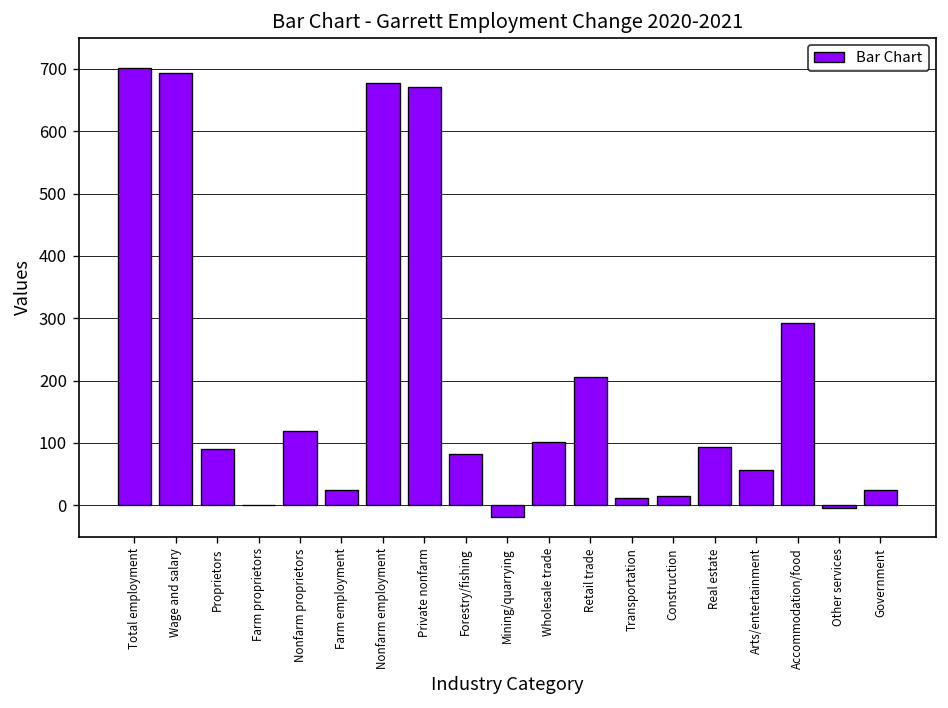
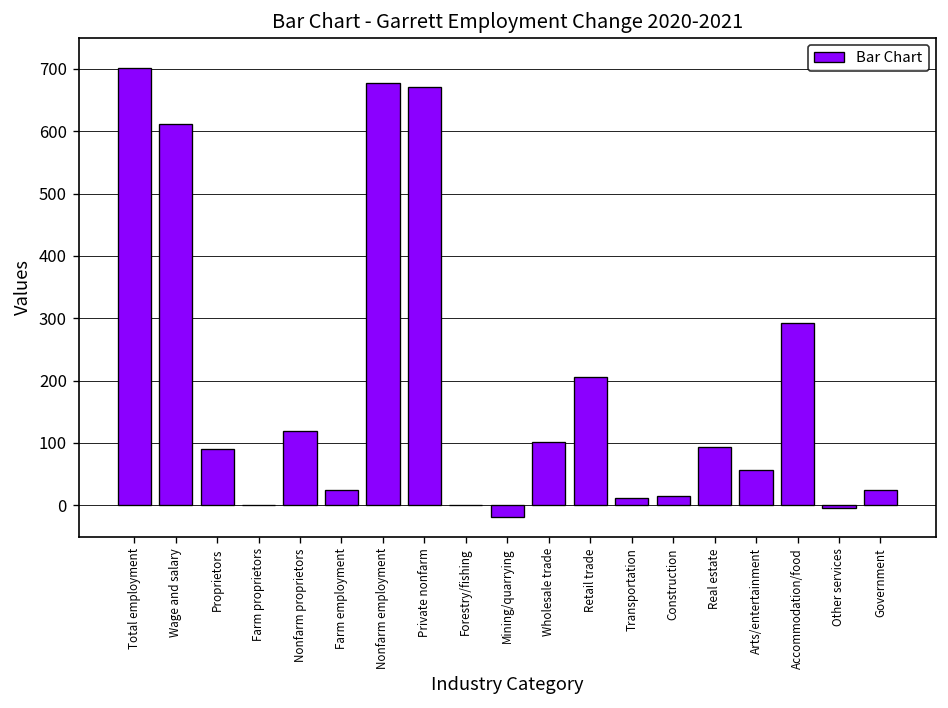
  {
    "Total employment": 700,
-   "Wage and salary": 690,
+   "Wage and salary": 610,
    "Proprietors": 90,
    "Farm proprietors": 0,
    "Nonfarm proprietors": 120,
    "Farm employment": 30,
    "Nonfarm employment": 680,
    "Private nonfarm": 670,
-   "Forestry/fishing": 80,
+   "Forestry/fishing": 0,
    "Mining/quarrying": -20,
    "Wholesale trade": 100,
    "Retail trade": 210,
    "Transportation": 10,
    "Construction": 20,
    "Real estate": 90,
    "Arts/entertainment": 60,
    "Accommodation/food": 290,
    "Other services": -10,
    "Government": 20
  }
